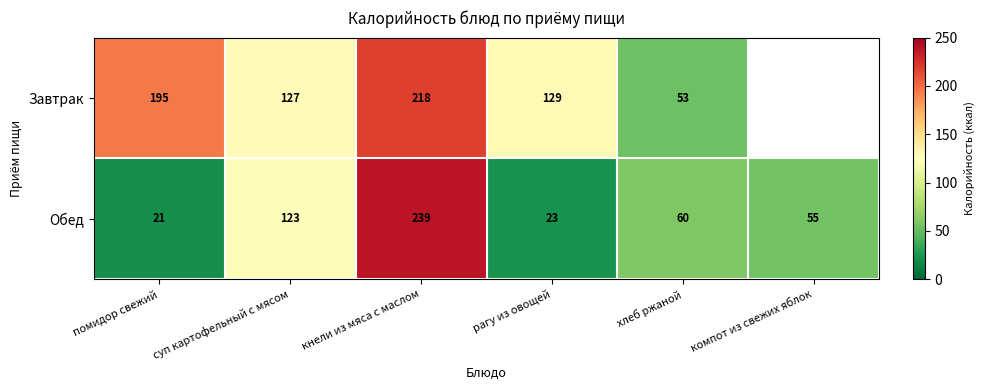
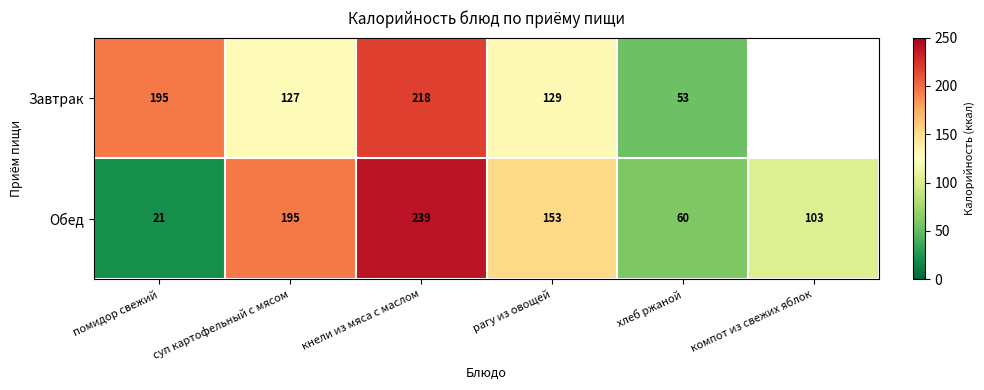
  {
    "Завтрак": {
      "помидор свежий": 195,
      "суп картофельный с мясом": 127,
      "кнели из мяса с маслом": 218,
      "рагу из овощей": 129,
      "хлеб ржаной": 53
    },
    "Обед": {
      "помидор свежий": 21,
-     "суп картофельный с мясом": 123,
+     "суп картофельный с мясом": 195,
      "кнели из мяса с маслом": 239,
-     "рагу из овощей": 23,
+     "рагу из овощей": 153,
      "хлеб ржаной": 60,
-     "компот из свежих яблок": 55
+     "компот из свежих яблок": 103
    }
  }
